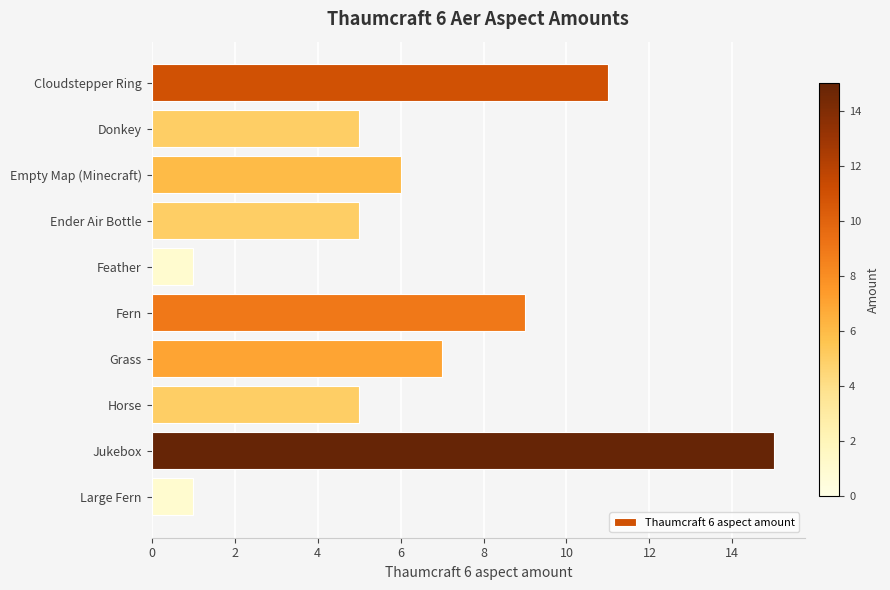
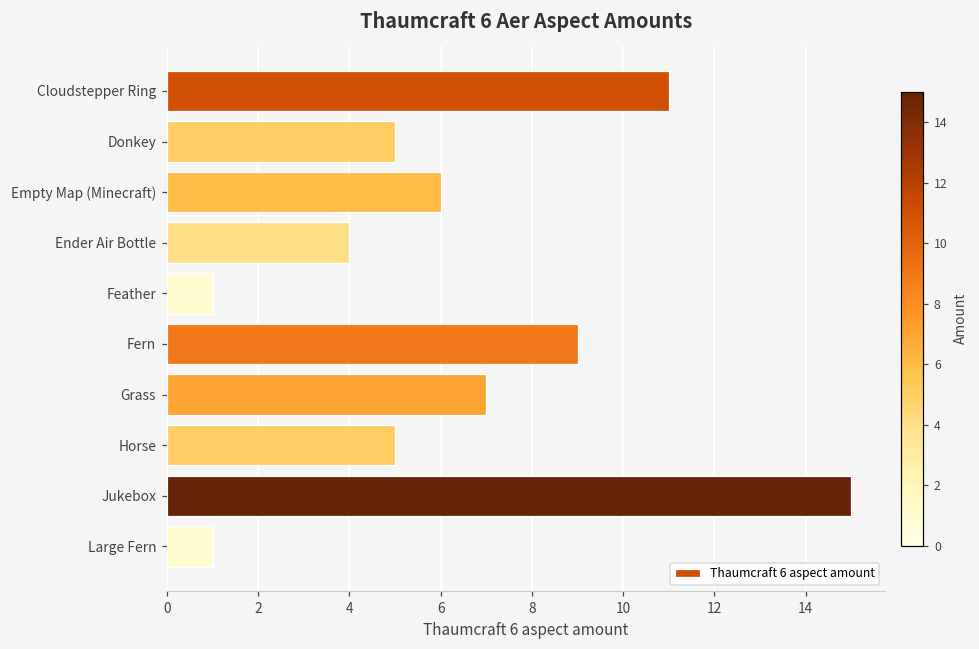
  {
    "Cloudstepper Ring": 11,
    "Donkey": 5,
    "Empty Map (Minecraft)": 6,
-   "Ender Air Bottle": 5,
+   "Ender Air Bottle": 4,
    "Feather": 1,
    "Fern": 9,
    "Grass": 7,
    "Horse": 5,
    "Jukebox": 15,
    "Large Fern": 1
  }
